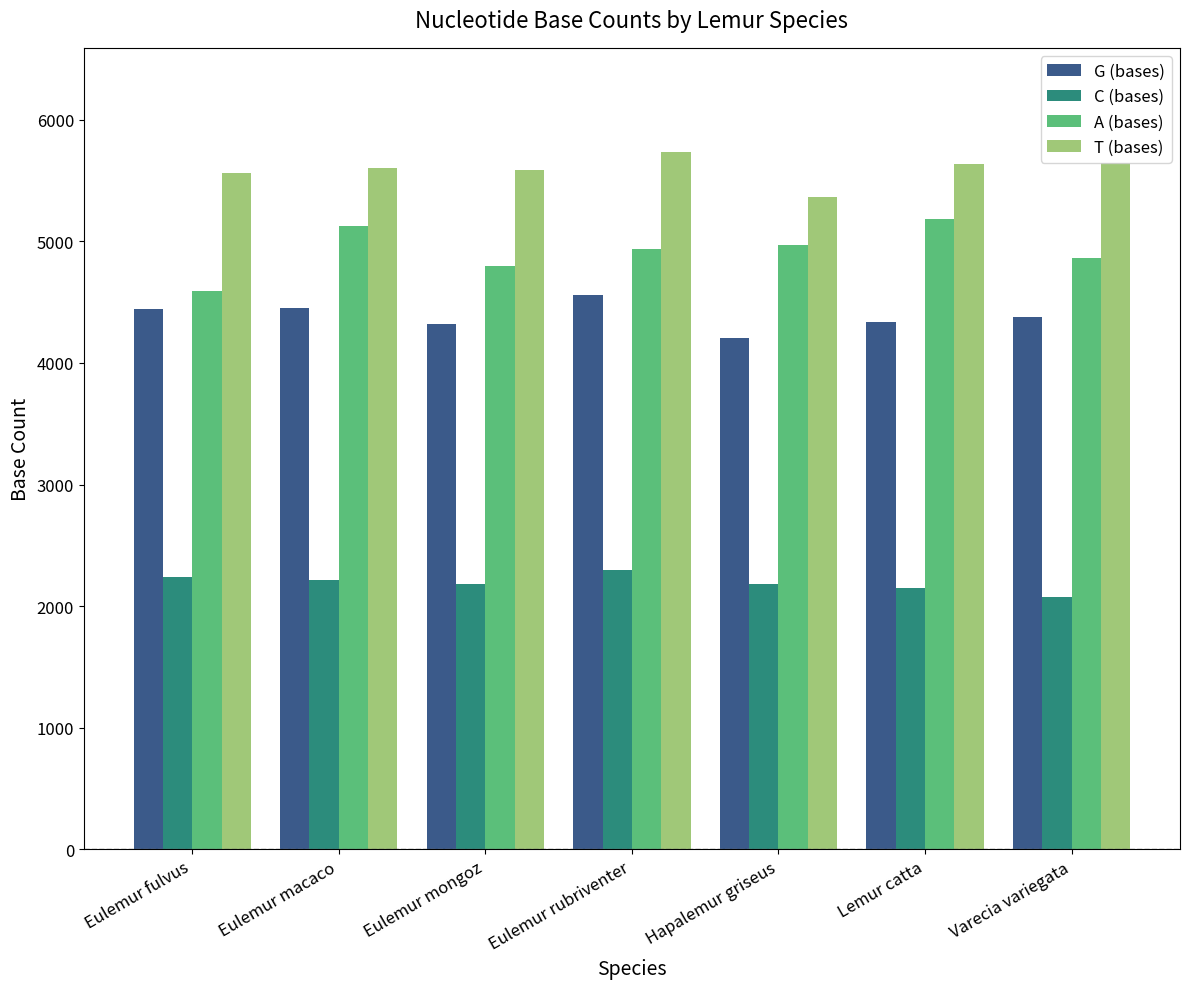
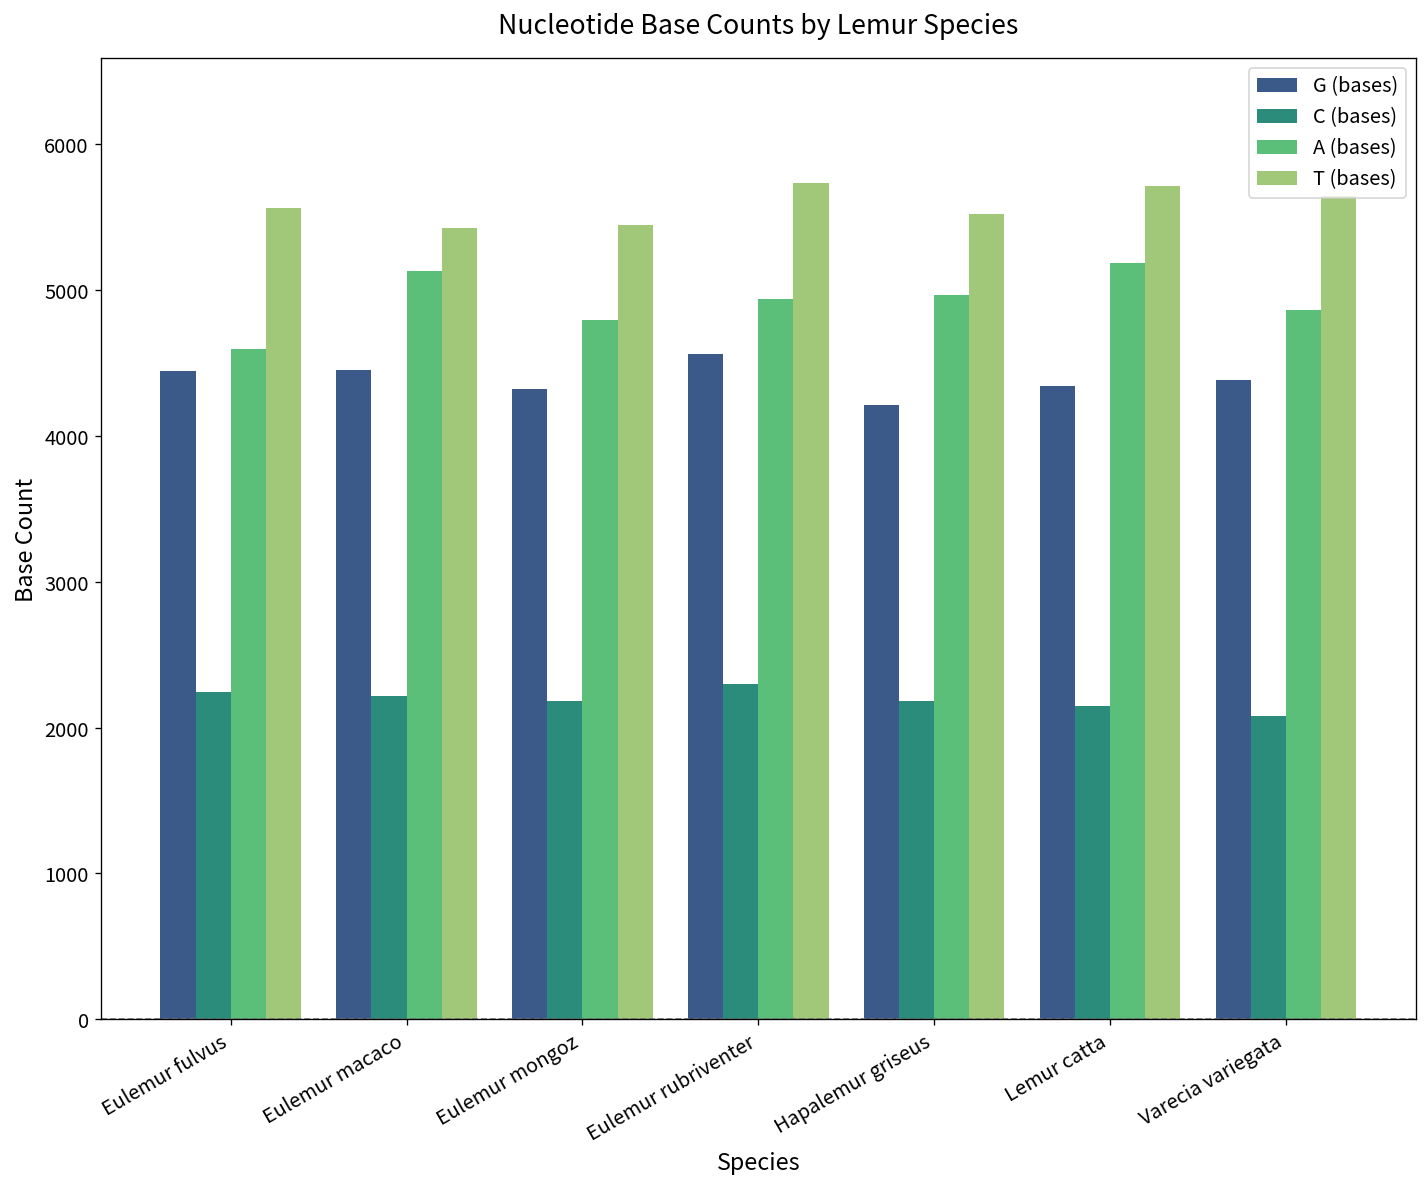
  {
    "A (bases)": {
      "Eulemur fulvus": 4590,
      "Eulemur macaco": 5130,
      "Eulemur mongoz": 4800,
      "Eulemur rubriventer": 4940,
      "Hapalemur griseus": 4970,
      "Lemur catta": 5180,
      "Varecia variegata": 4870
    },
    "T (bases)": {
      "Eulemur fulvus": 5560,
-     "Eulemur macaco": 5610,
-     "Eulemur mongoz": 5590,
+     "Eulemur macaco": 5420,
+     "Eulemur mongoz": 5450,
      "Eulemur rubriventer": 5730,
-     "Hapalemur griseus": 5360,
-     "Lemur catta": 5640,
+     "Hapalemur griseus": 5520,
+     "Lemur catta": 5710,
      "Varecia variegata": 5640
    }
  }
